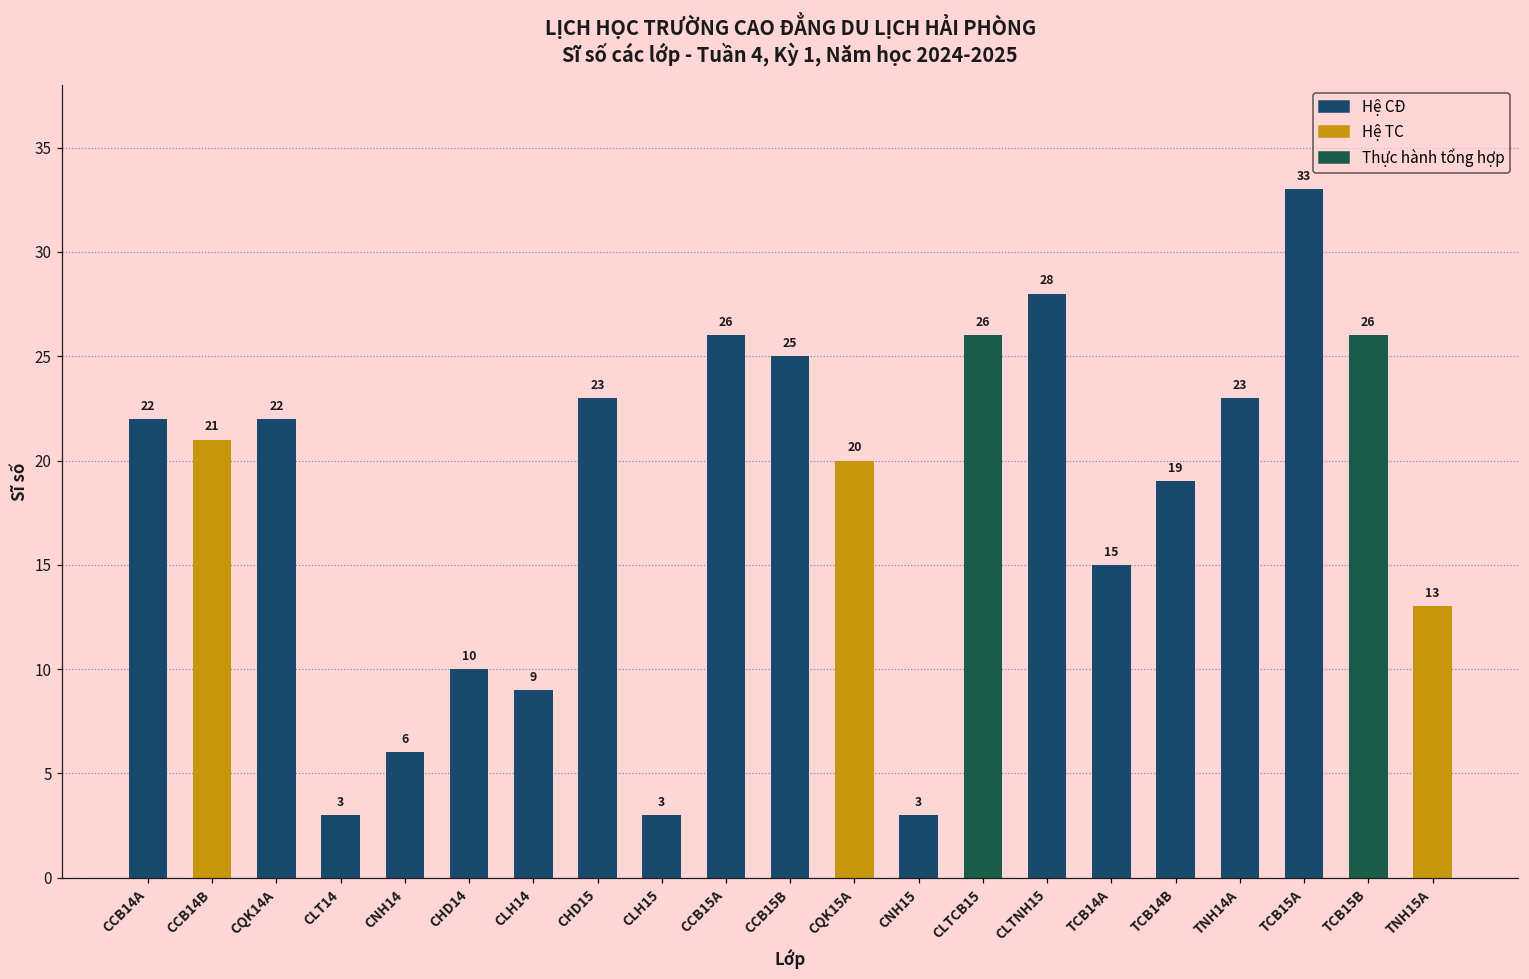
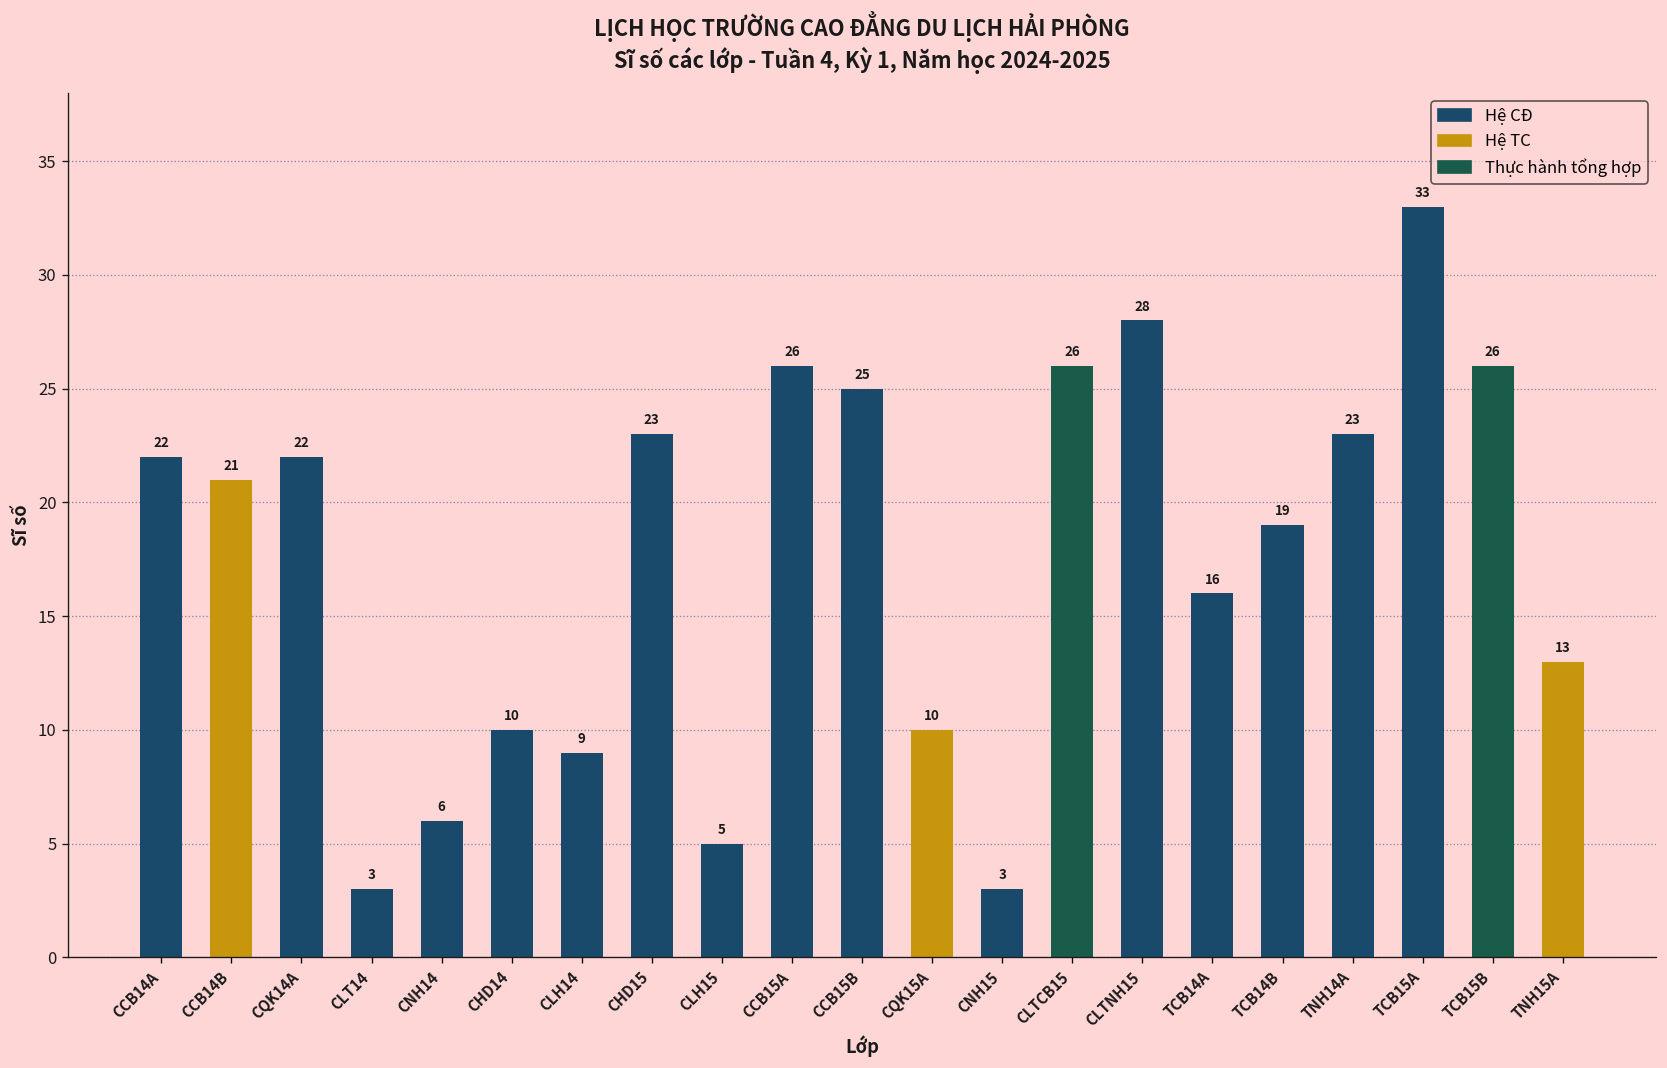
  {
    "CCB14A": 22,
    "CCB14B": 21,
    "CQK14A": 22,
    "CLT14": 3,
    "CNH14": 6,
    "CHD14": 10,
    "CLH14": 9,
    "CHD15": 23,
-   "CLH15": 3,
+   "CLH15": 5,
    "CCB15A": 26,
    "CCB15B": 25,
-   "CQK15A": 20,
+   "CQK15A": 10,
    "CNH15": 3,
    "CLTCB15": 26,
    "CLTNH15": 28,
-   "TCB14A": 15,
+   "TCB14A": 16,
    "TCB14B": 19,
    "TNH14A": 23,
    "TCB15A": 33,
    "TCB15B": 26,
    "TNH15A": 13
  }
